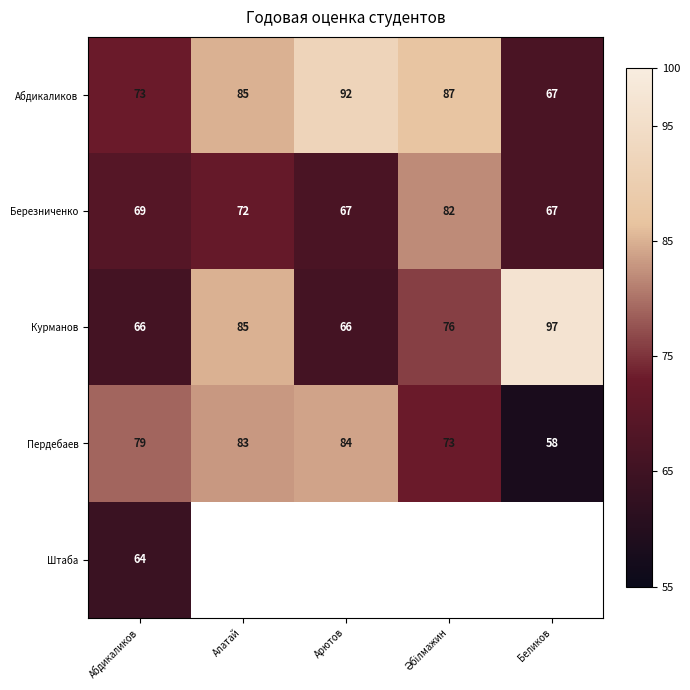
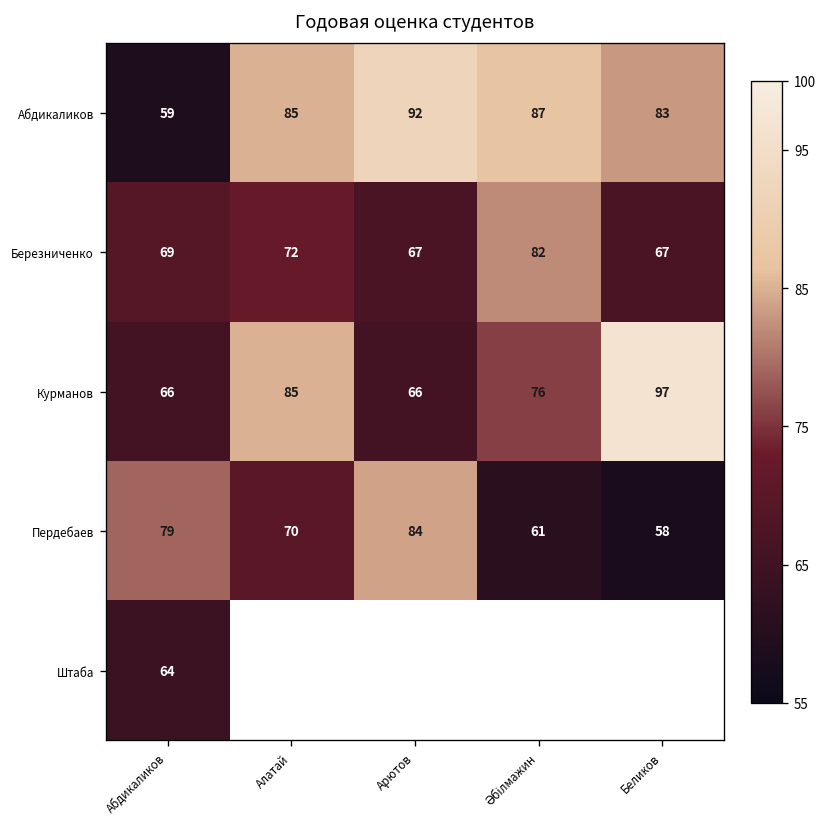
  {
    "Абдикаликов": {
-     "Абдикаликов": 73,
+     "Абдикаликов": 59,
      "Алатай": 85,
      "Арютов": 92,
      "Әбілмажин": 87,
-     "Беликов": 67
+     "Беликов": 83
    },
    "Березниченко": {
      "Абдикаликов": 69,
      "Алатай": 72,
      "Арютов": 67,
      "Әбілмажин": 82,
      "Беликов": 67
    },
    "Курманов": {
      "Абдикаликов": 66,
      "Алатай": 85,
      "Арютов": 66,
      "Әбілмажин": 76,
      "Беликов": 97
    },
    "Пердебаев": {
      "Абдикаликов": 79,
-     "Алатай": 83,
+     "Алатай": 70,
      "Арютов": 84,
-     "Әбілмажин": 73,
+     "Әбілмажин": 61,
      "Беликов": 58
    },
    "Штаба": {
      "Абдикаликов": 64
    }
  }
